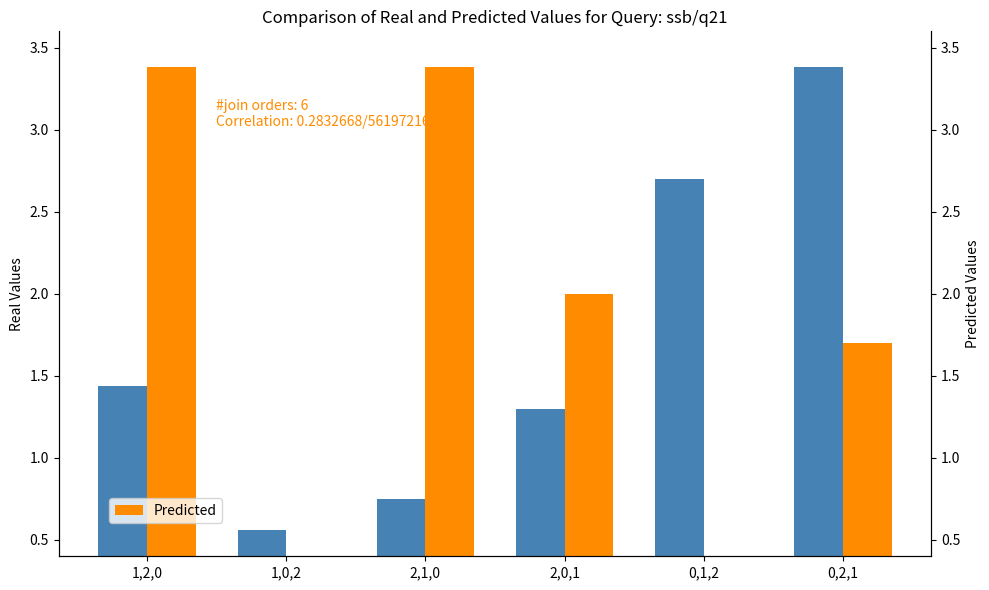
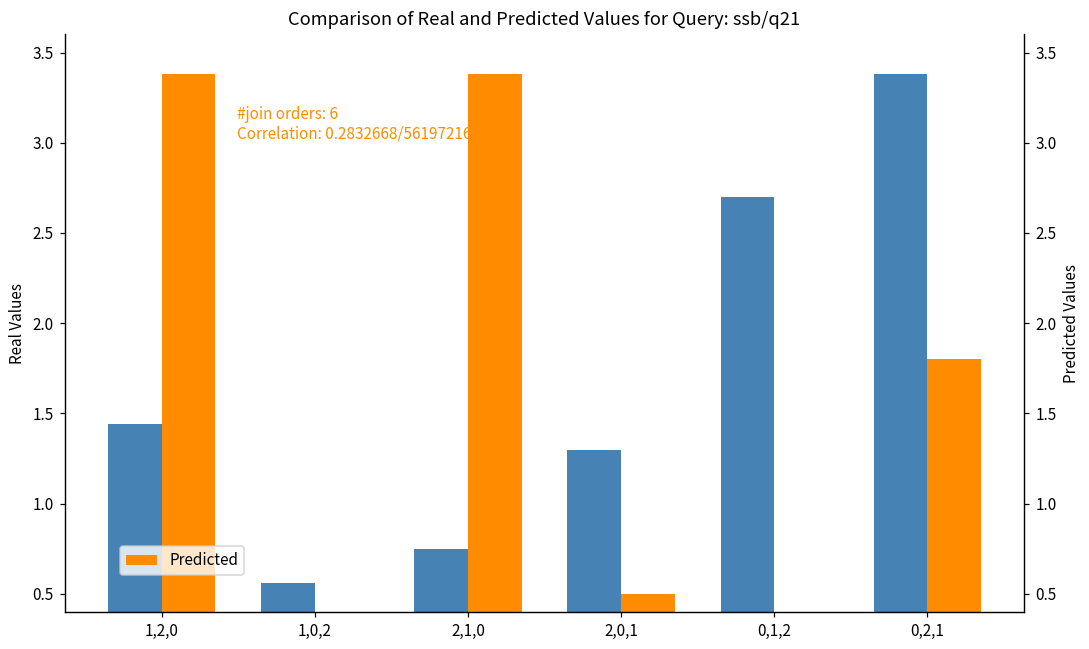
  {
    "Predicted": {
      "1,2,0": 3.38,
      "2,1,0": 3.38,
-     "2,0,1": 2.0,
-     "0,2,1": 1.7
+     "2,0,1": 0.5,
+     "0,2,1": 1.8
    }
  }
